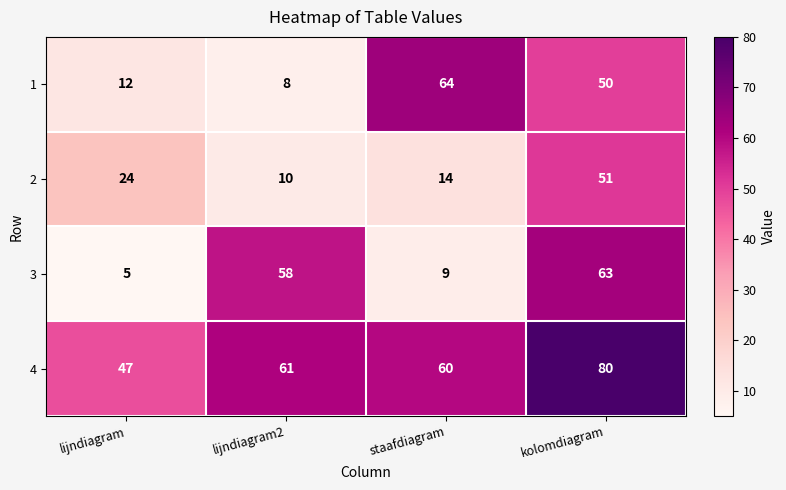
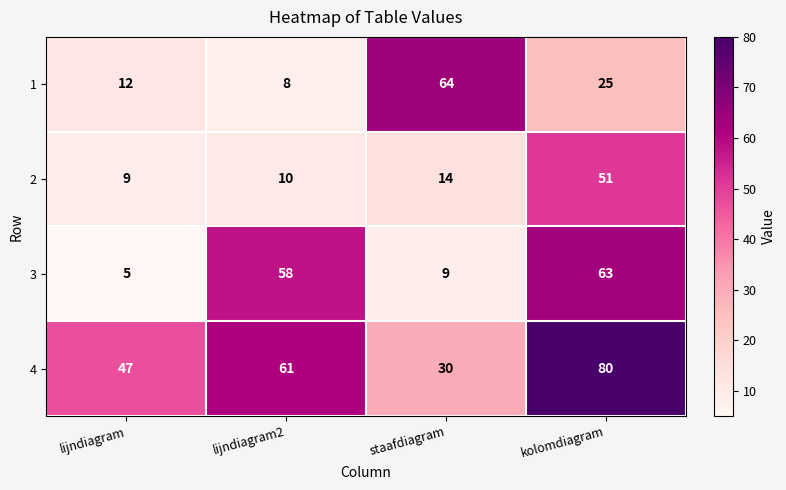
  {
    "1": {
      "lijndiagram": 12,
      "lijndiagram2": 8,
      "staafdiagram": 64,
-     "kolomdiagram": 50
+     "kolomdiagram": 25
    },
    "2": {
-     "lijndiagram": 24,
+     "lijndiagram": 9,
      "lijndiagram2": 10,
      "staafdiagram": 14,
      "kolomdiagram": 51
    },
    "3": {
      "lijndiagram": 5,
      "lijndiagram2": 58,
      "staafdiagram": 9,
      "kolomdiagram": 63
    },
    "4": {
      "lijndiagram": 47,
      "lijndiagram2": 61,
-     "staafdiagram": 60,
+     "staafdiagram": 30,
      "kolomdiagram": 80
    }
  }
